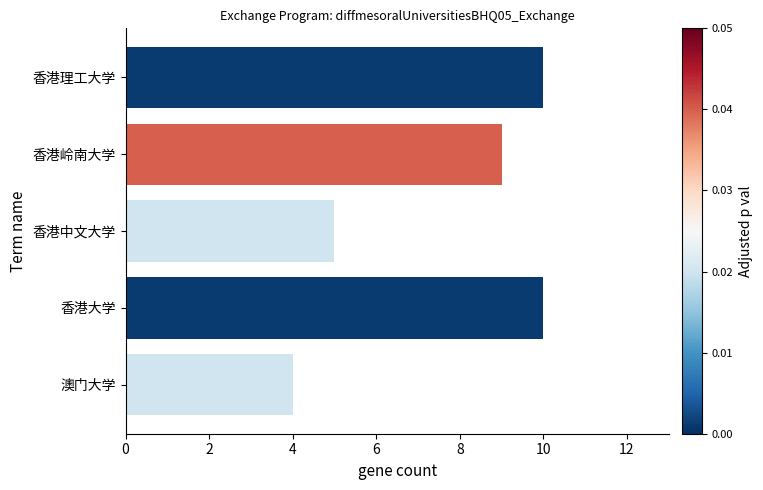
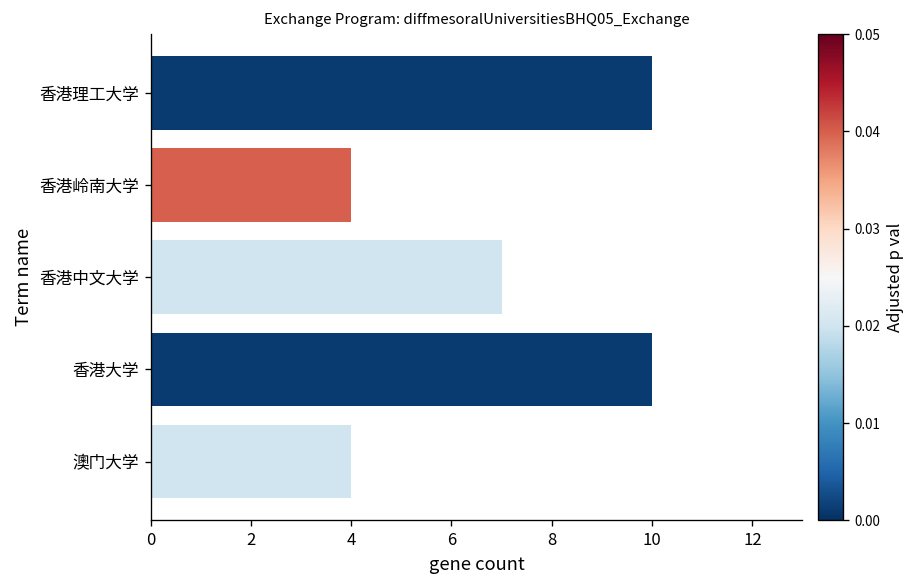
  {
    "香港理工大学": 10,
-   "香港岭南大学": 9,
-   "香港中文大学": 5,
+   "香港岭南大学": 4,
+   "香港中文大学": 7,
    "香港大学": 10,
    "澳门大学": 4
  }
